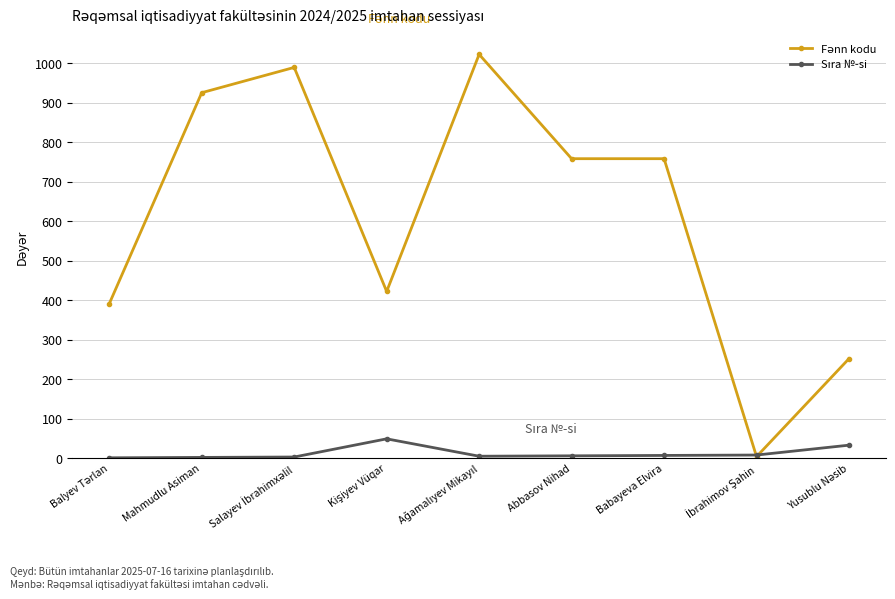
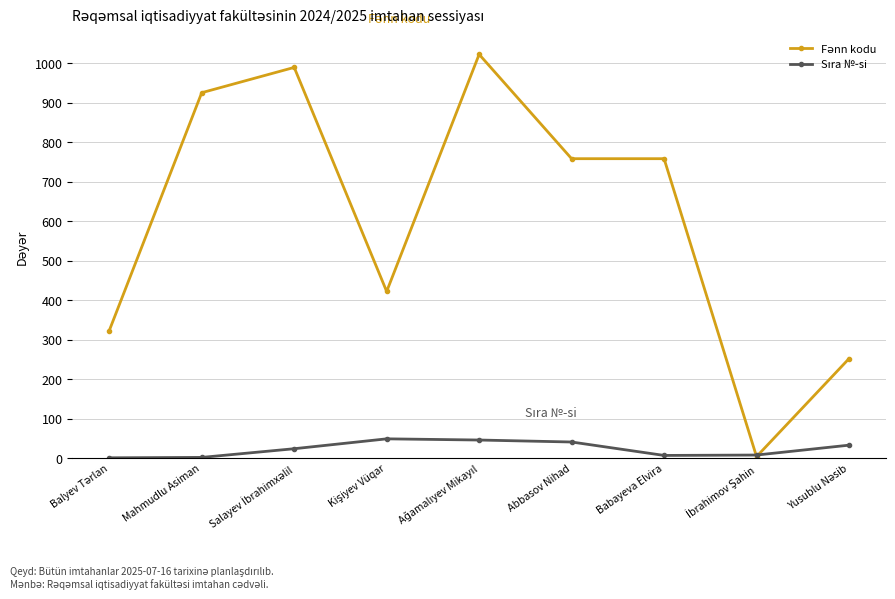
  {
    "Fənn kodu": {
-     "Balyev Tərlan": 390,
+     "Balyev Tərlan": 320,
      "Mahmudlu Asiman": 930,
      "Salayev İbrahimxəlil": 990,
      "Kişiyev Vüqar": 420,
      "Ağamalıyev Mikayıl": 1020,
      "Abbasov Nihad": 760,
      "Babayeva Elvira": 760,
      "Yusublu Nəsib": 250
    },
    "Sıra №-si": {
      "Balyev Tərlan": 0,
      "Mahmudlu Asiman": 0,
-     "Salayev İbrahimxəlil": 0,
+     "Salayev İbrahimxəlil": 20,
      "Kişiyev Vüqar": 50,
-     "Ağamalıyev Mikayıl": 10,
-     "Abbasov Nihad": 10,
+     "Ağamalıyev Mikayıl": 50,
+     "Abbasov Nihad": 40,
      "Babayeva Elvira": 10,
      "Yusublu Nəsib": 30
    }
  }
